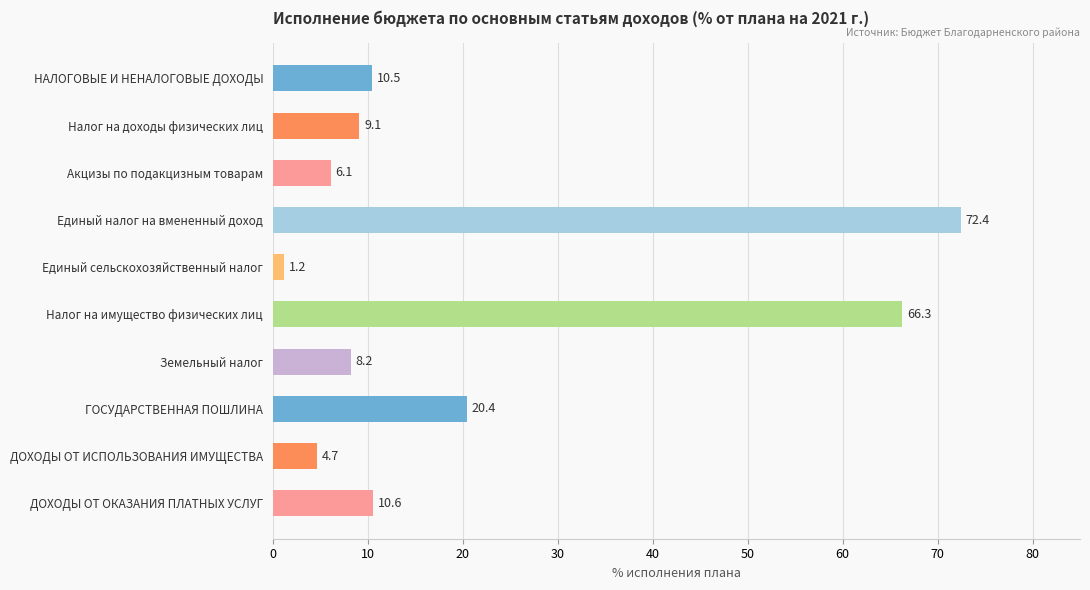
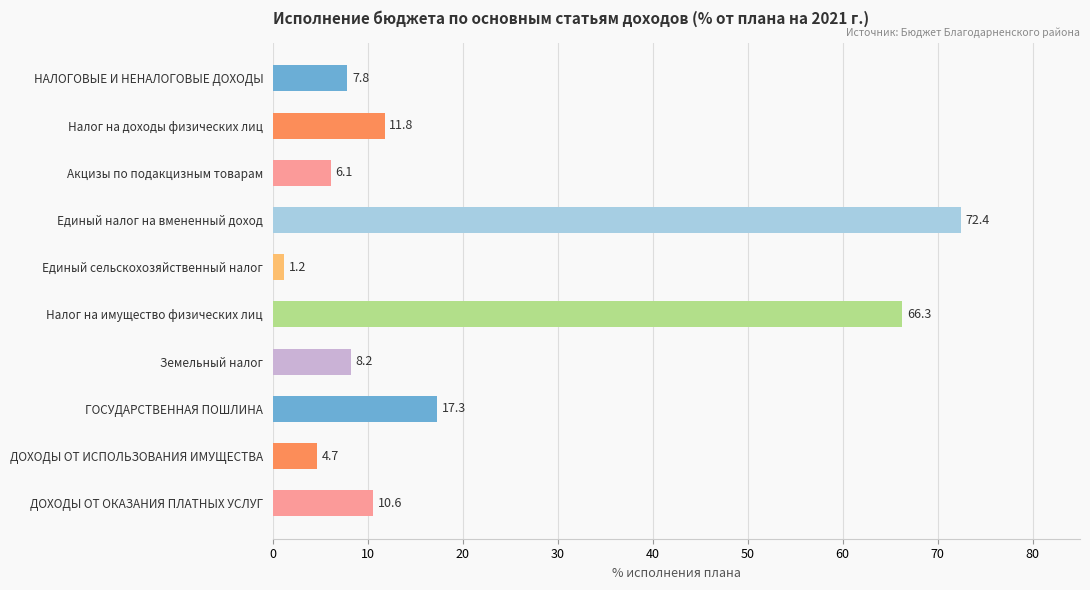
  {
-   "НАЛОГОВЫЕ И НЕНАЛОГОВЫЕ ДОХОДЫ": 10.5,
-   "Налог на доходы физических лиц": 9.1,
+   "НАЛОГОВЫЕ И НЕНАЛОГОВЫЕ ДОХОДЫ": 7.8,
+   "Налог на доходы физических лиц": 11.8,
    "Акцизы по подакцизным товарам": 6.1,
    "Единый налог на вмененный доход": 72.4,
    "Единый сельскохозяйственный налог": 1.2,
    "Налог на имущество физических лиц": 66.3,
    "Земельный налог": 8.2,
-   "ГОСУДАРСТВЕННАЯ ПОШЛИНА": 20.4,
+   "ГОСУДАРСТВЕННАЯ ПОШЛИНА": 17.3,
    "ДОХОДЫ ОТ ИСПОЛЬЗОВАНИЯ ИМУЩЕСТВА": 4.7,
    "ДОХОДЫ ОТ ОКАЗАНИЯ ПЛАТНЫХ УСЛУГ": 10.6
  }
